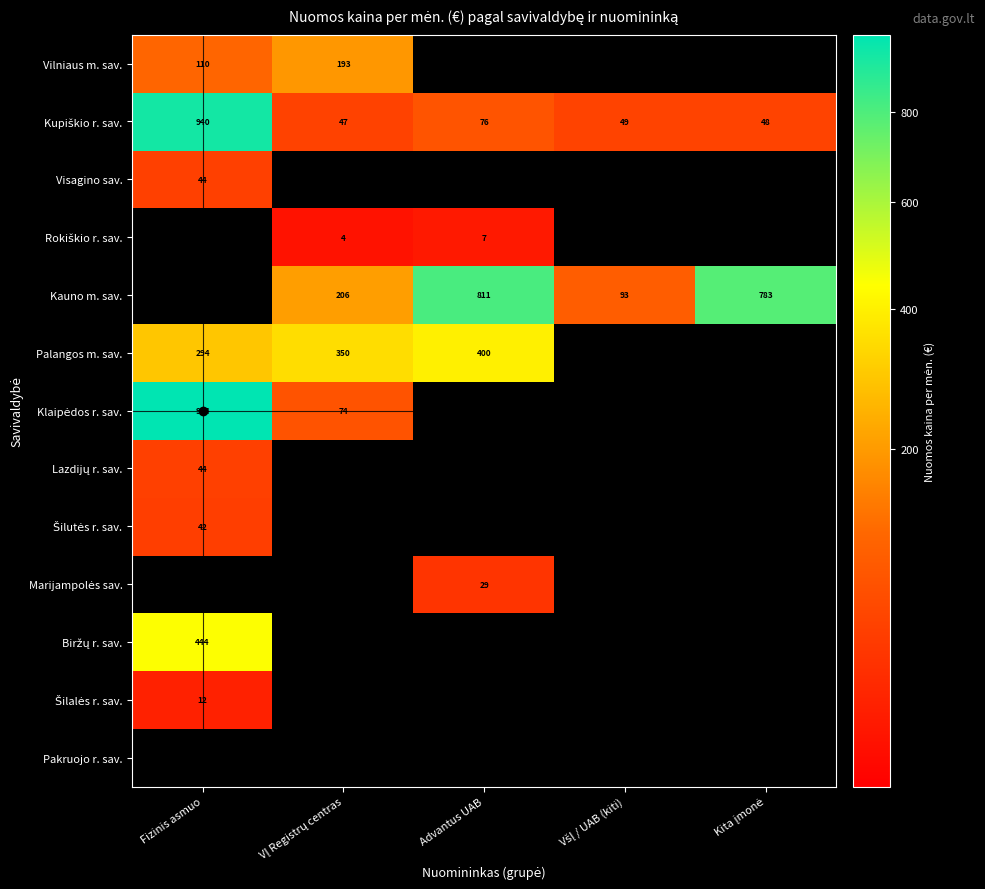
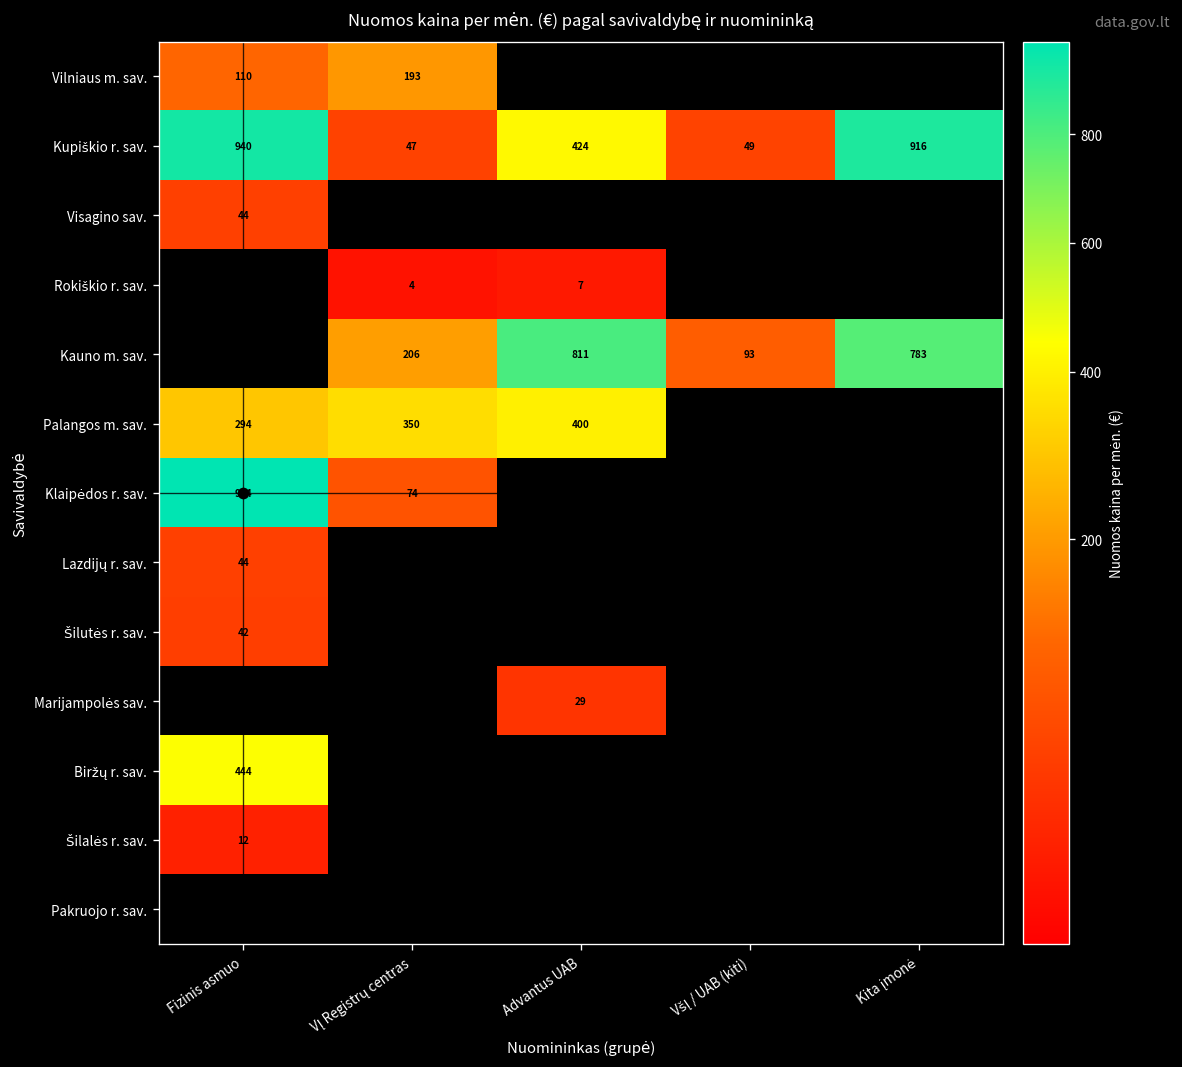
  {
    "Vilniaus m. sav.": {
      "Fizinis asmuo": 110,
      "VĮ Registrų centras": 193
    },
    "Kupiškio r. sav.": {
      "Fizinis asmuo": 940,
      "VĮ Registrų centras": 47,
-     "Advantus UAB": 76,
+     "Advantus UAB": 424,
      "VšĮ / UAB (kiti)": 49,
-     "Kita įmonė": 48
+     "Kita įmonė": 916
    },
    "Visagino sav.": {
      "Fizinis asmuo": 44
    },
    "Rokiškio r. sav.": {
      "VĮ Registrų centras": 4,
      "Advantus UAB": 7
    },
    "Kauno m. sav.": {
      "VĮ Registrų centras": 206,
      "Advantus UAB": 811,
      "VšĮ / UAB (kiti)": 93,
      "Kita įmonė": 783
    },
    "Palangos m. sav.": {
      "Fizinis asmuo": 294,
      "VĮ Registrų centras": 350,
      "Advantus UAB": 400
    },
    "Klaipėdos r. sav.": {
      "VĮ Registrų centras": 74
    },
    "Lazdijų r. sav.": {
      "Fizinis asmuo": 44
    },
    "Šilutės r. sav.": {
      "Fizinis asmuo": 42
    },
    "Marijampolės sav.": {
      "Advantus UAB": 29
    },
    "Biržų r. sav.": {
      "Fizinis asmuo": 444
    },
    "Šilalės r. sav.": {
      "Fizinis asmuo": 12
    }
  }
